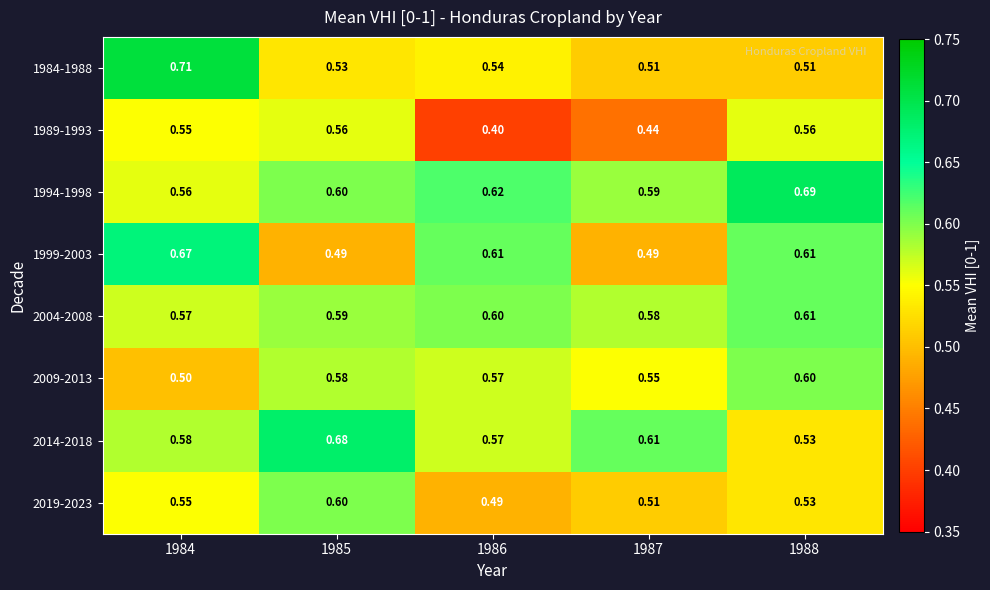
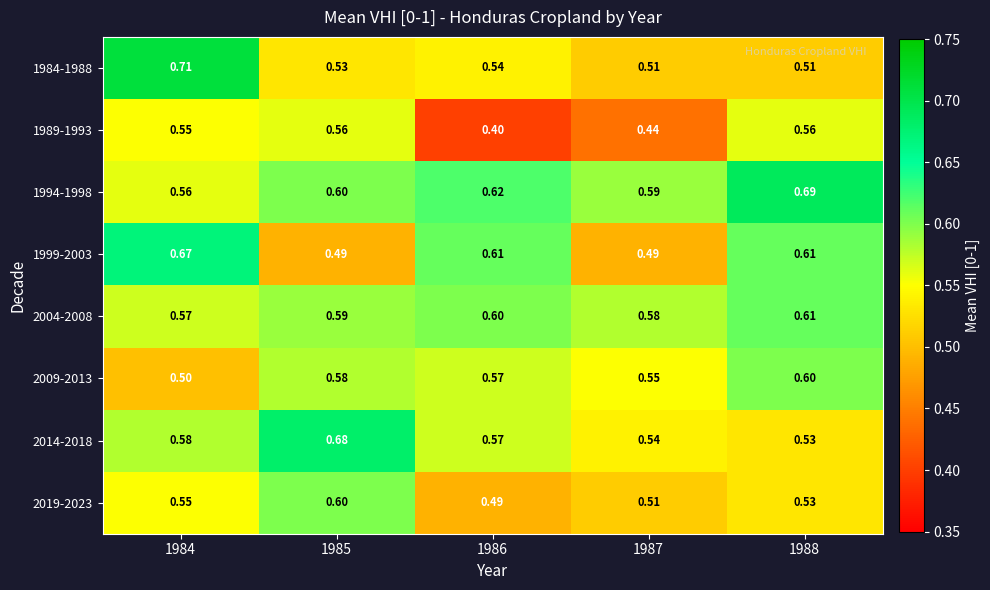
  {
    "1984-1988": {
      "1984": 0.71,
      "1985": 0.53,
      "1986": 0.54,
      "1987": 0.51
    },
    "1989-1993": {
      "1984": 0.55,
      "1985": 0.56,
      "1986": 0.40,
      "1987": 0.44,
      "1988": 0.56
    },
    "1994-1998": {
      "1984": 0.56,
      "1985": 0.60,
      "1986": 0.62,
      "1987": 0.59,
      "1988": 0.69
    },
    "1999-2003": {
      "1984": 0.67,
      "1985": 0.49,
      "1986": 0.61,
      "1987": 0.49,
      "1988": 0.61
    },
    "2004-2008": {
      "1984": 0.57,
      "1985": 0.59,
      "1986": 0.60,
      "1987": 0.58,
      "1988": 0.61
    },
    "2009-2013": {
      "1984": 0.50,
      "1985": 0.58,
      "1986": 0.57,
      "1987": 0.55,
      "1988": 0.60
    },
    "2014-2018": {
      "1984": 0.58,
      "1985": 0.68,
      "1986": 0.57,
-     "1987": 0.61,
+     "1987": 0.54,
      "1988": 0.53
    },
    "2019-2023": {
      "1984": 0.55,
      "1985": 0.60,
      "1986": 0.49,
      "1987": 0.51,
      "1988": 0.53
    }
  }
